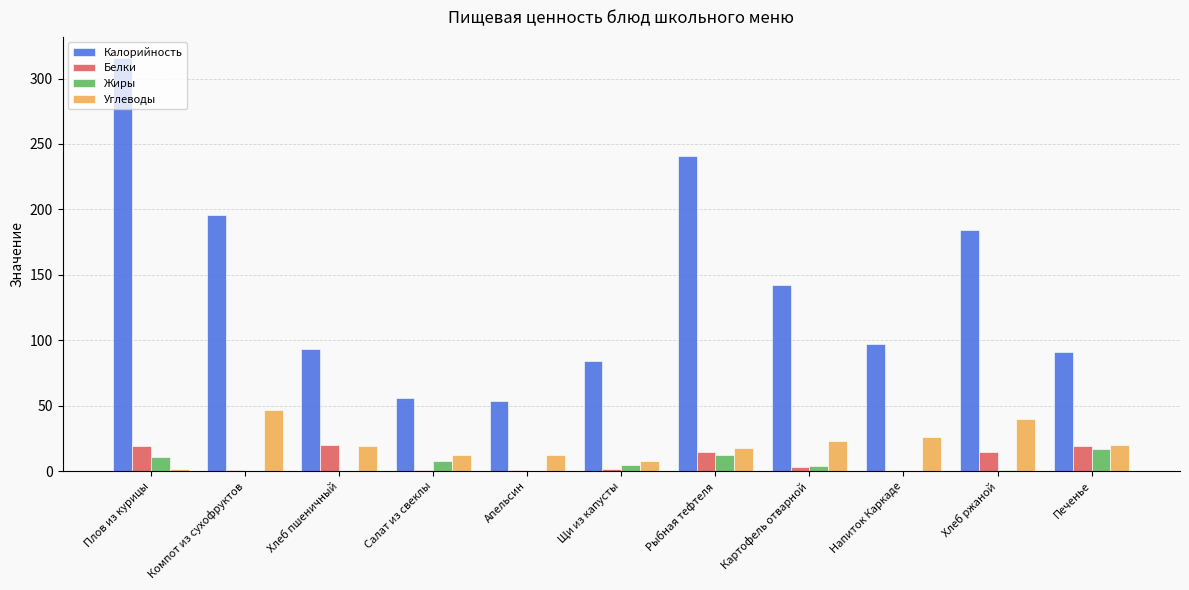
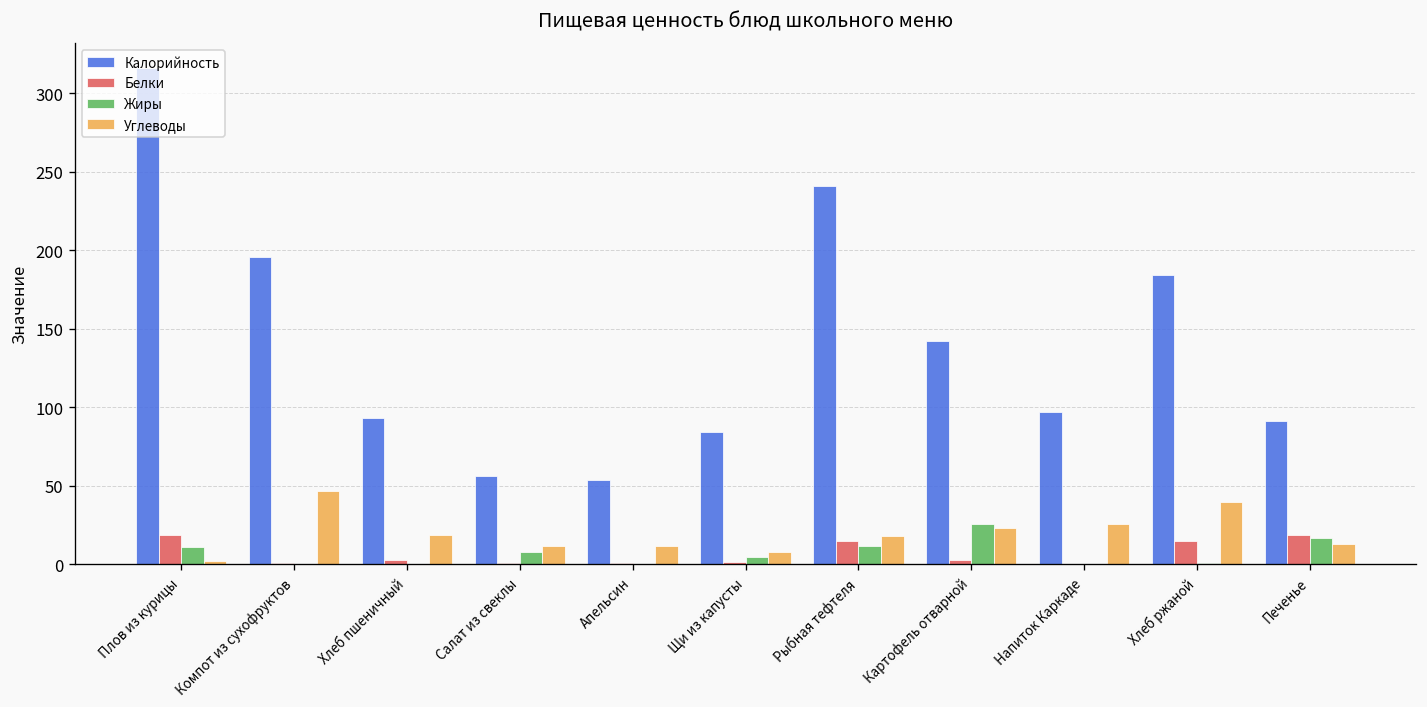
  {
    "Калорийность": {
      "Компот из сухофруктов": 196,
      "Хлеб пшеничный": 93,
      "Салат из свеклы": 56,
      "Апельсин": 54,
      "Щи из капусты": 84,
      "Рыбная тефтеля": 241,
      "Картофель отварной": 142,
      "Напиток Каркаде": 97,
      "Хлеб ржаной": 184,
      "Печенье": 91
    },
    "Белки": {
      "Плов из курицы": 19,
-     "Хлеб пшеничный": 20,
+     "Хлеб пшеничный": 3,
      "Рыбная тефтеля": 15,
      "Картофель отварной": 3,
      "Напиток Каркаде": 0,
      "Хлеб ржаной": 15,
      "Печенье": 19
    },
    "Жиры": {
      "Плов из курицы": 11,
      "Компот из сухофруктов": 0,
      "Хлеб пшеничный": 0,
      "Салат из свеклы": 8,
      "Апельсин": 0,
      "Щи из капусты": 5,
      "Рыбная тефтеля": 12,
-     "Картофель отварной": 4,
+     "Картофель отварной": 26,
      "Напиток Каркаде": 0,
      "Печенье": 17
    },
    "Углеводы": {
      "Плов из курицы": 2,
      "Компот из сухофруктов": 47,
      "Хлеб пшеничный": 19,
      "Салат из свеклы": 12,
      "Апельсин": 12,
      "Щи из капусты": 8,
      "Рыбная тефтеля": 18,
      "Картофель отварной": 23,
      "Напиток Каркаде": 26,
      "Хлеб ржаной": 40,
-     "Печенье": 20
+     "Печенье": 13
    }
  }
